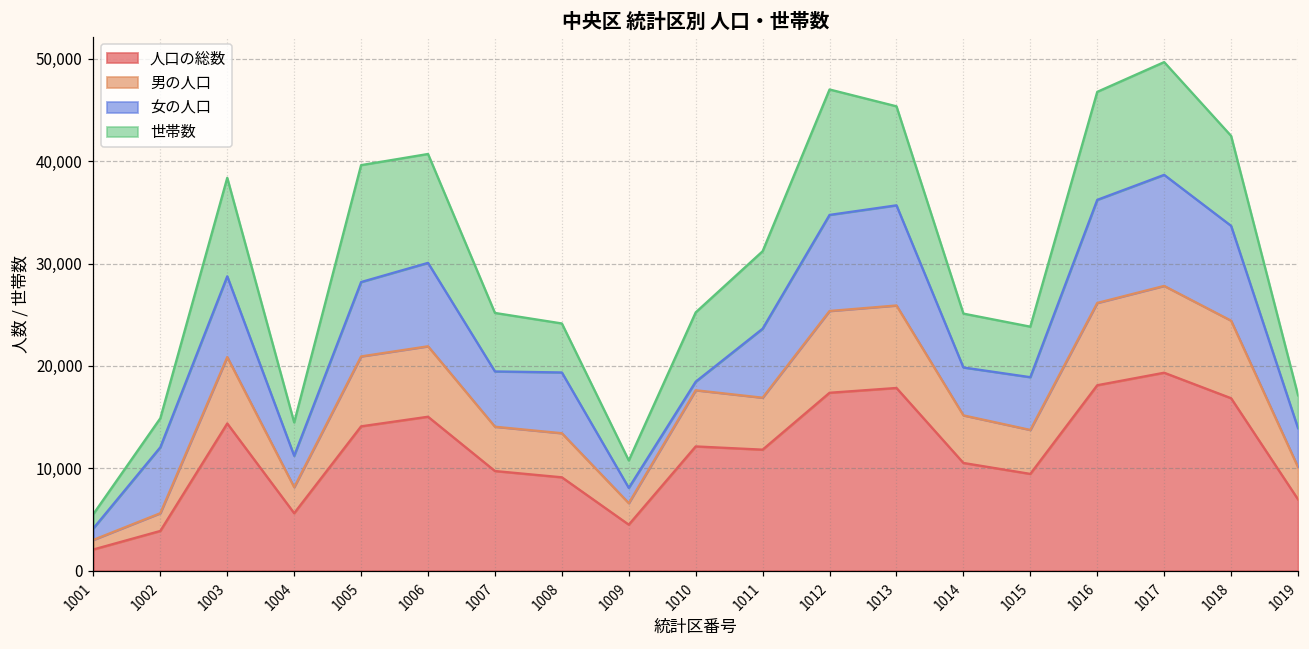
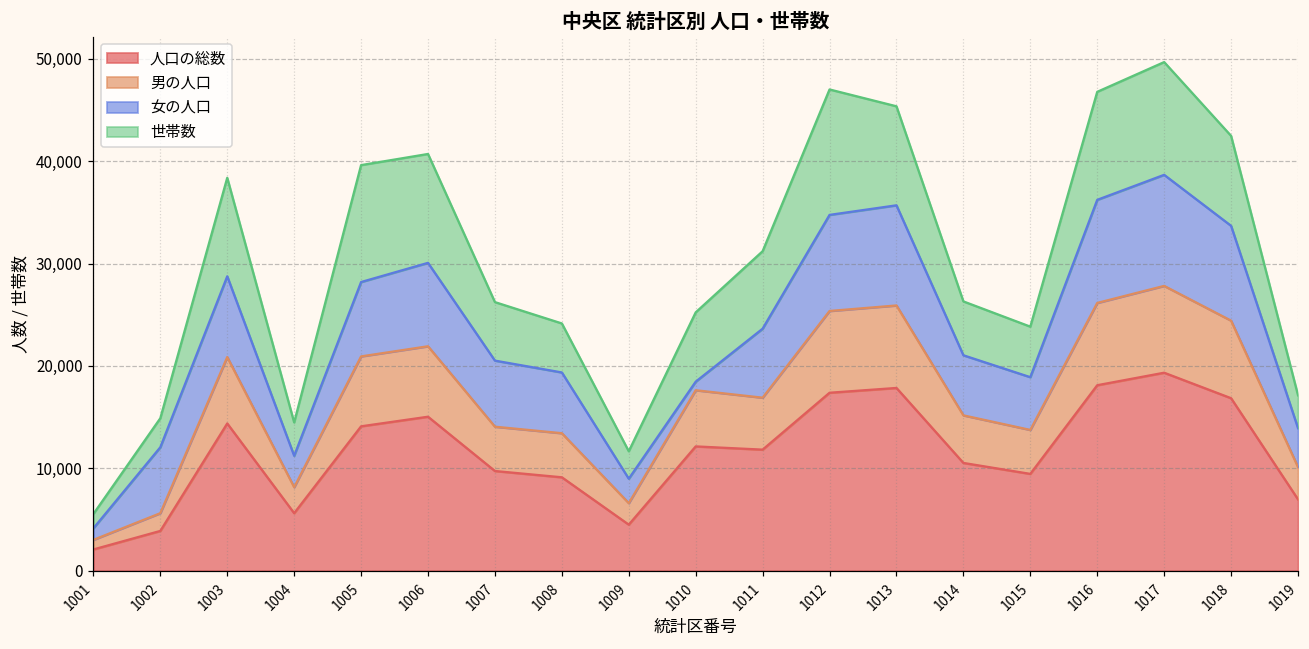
  {
    "女の人口": {
      "1001": "1,000",
      "1002": "6,000",
      "1003": "8,000",
      "1004": "3,000",
      "1005": "7,000",
      "1006": "8,000",
-     "1007": "5,000",
+     "1007": "6,000",
      "1008": "6,000",
-     "1009": "1,000",
+     "1009": "2,000",
      "1010": "1,000",
      "1011": "7,000",
      "1012": "9,000",
      "1013": "10,000",
-     "1014": "5,000",
+     "1014": "6,000",
      "1015": "5,000",
      "1016": "10,000",
      "1017": "11,000",
      "1018": "9,000",
      "1019": "4,000"
    },
    "世帯数": {
      "1001": "1,000",
      "1002": "3,000",
      "1003": "10,000",
      "1004": "3,000",
      "1005": "11,000",
      "1006": "11,000",
      "1007": "6,000",
      "1008": "5,000",
      "1009": "3,000",
      "1010": "7,000",
      "1011": "8,000",
      "1012": "12,000",
      "1013": "10,000",
      "1014": "5,000",
      "1015": "5,000",
      "1016": "11,000",
      "1017": "11,000",
      "1018": "9,000",
      "1019": "3,000"
    }
  }
